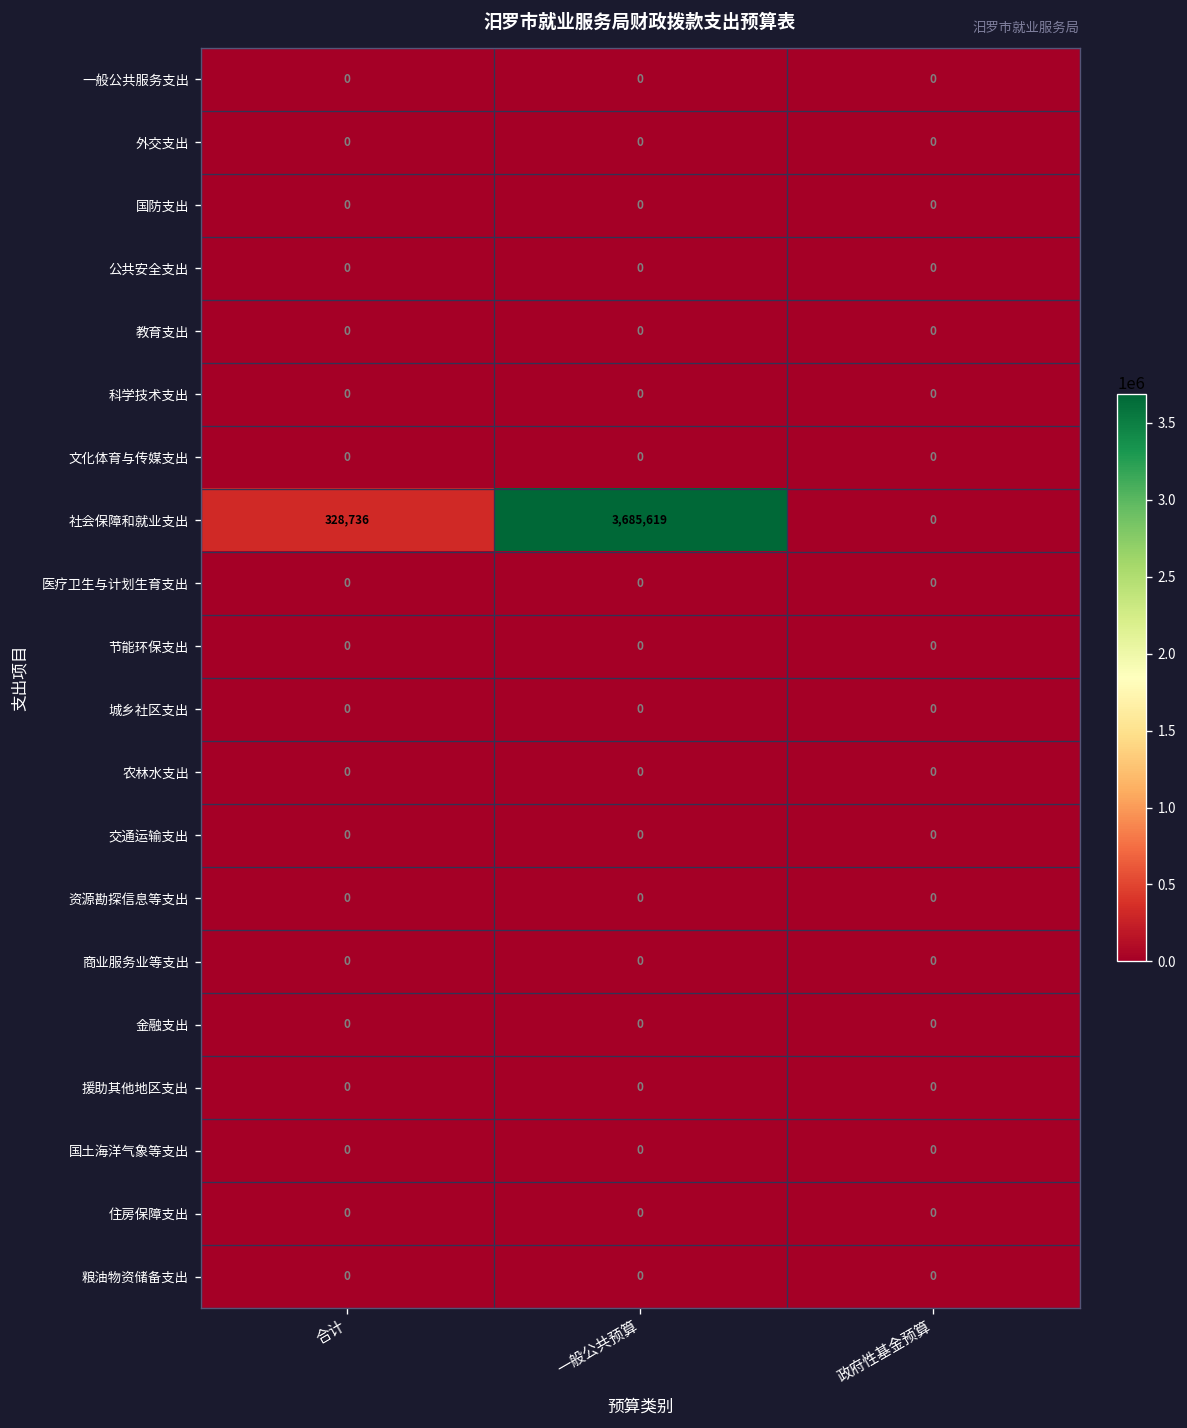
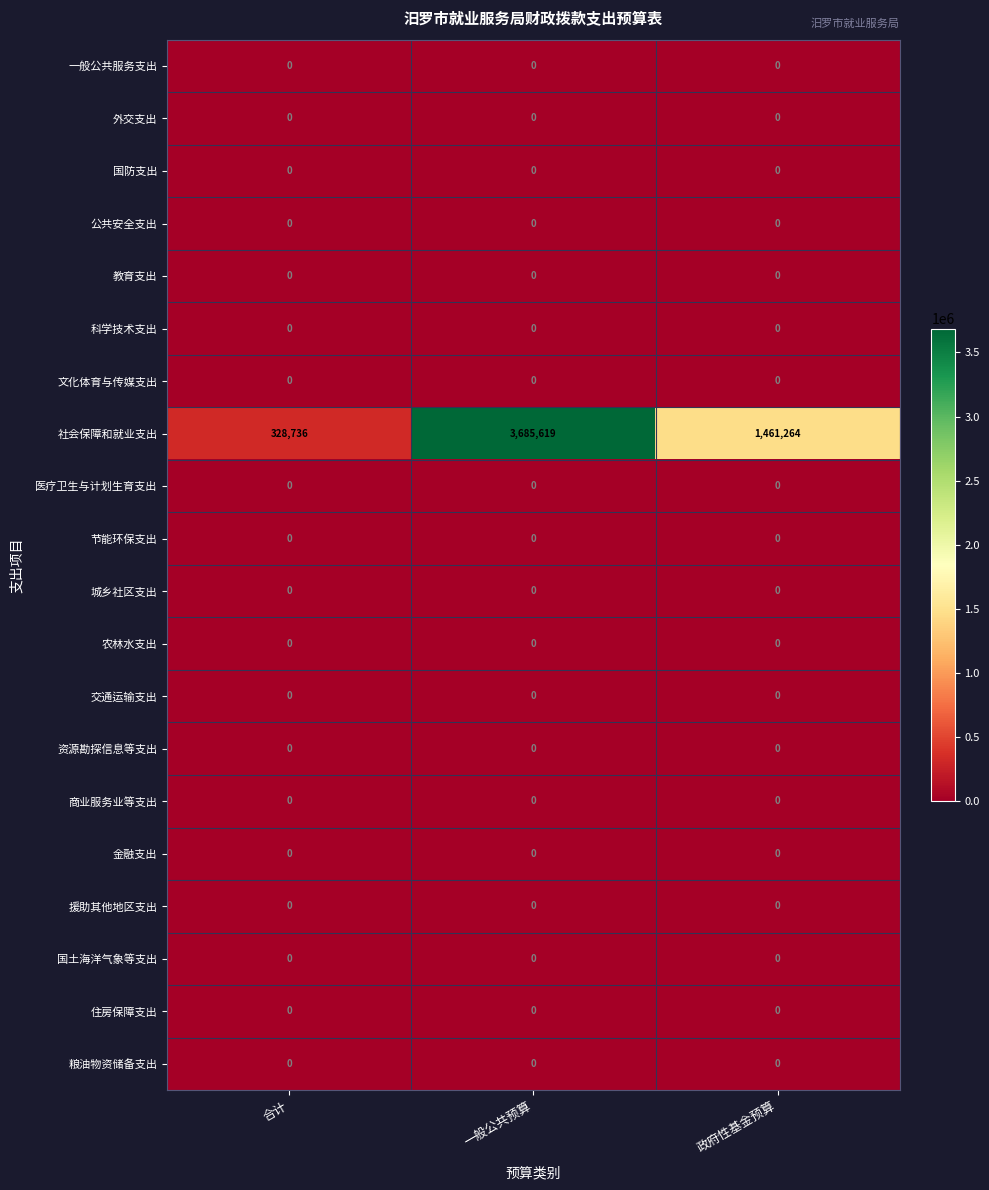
  {
    "一般公共服务支出": {
      "合计": "0",
      "一般公共预算": "0",
      "政府性基金预算": "0"
    },
    "外交支出": {
      "合计": "0",
      "一般公共预算": "0",
      "政府性基金预算": "0"
    },
    "国防支出": {
      "合计": "0",
      "一般公共预算": "0",
      "政府性基金预算": "0"
    },
    "公共安全支出": {
      "合计": "0",
      "一般公共预算": "0",
      "政府性基金预算": "0"
    },
    "教育支出": {
      "合计": "0",
      "一般公共预算": "0",
      "政府性基金预算": "0"
    },
    "科学技术支出": {
      "合计": "0",
      "一般公共预算": "0",
      "政府性基金预算": "0"
    },
    "文化体育与传媒支出": {
      "合计": "0",
      "一般公共预算": "0",
      "政府性基金预算": "0"
    },
    "社会保障和就业支出": {
      "合计": "328,736",
      "一般公共预算": "3,685,619",
-     "政府性基金预算": "0"
+     "政府性基金预算": "1,461,264"
    },
    "医疗卫生与计划生育支出": {
      "合计": "0",
      "一般公共预算": "0",
      "政府性基金预算": "0"
    },
    "节能环保支出": {
      "合计": "0",
      "一般公共预算": "0",
      "政府性基金预算": "0"
    },
    "城乡社区支出": {
      "合计": "0",
      "一般公共预算": "0",
      "政府性基金预算": "0"
    },
    "农林水支出": {
      "合计": "0",
      "一般公共预算": "0",
      "政府性基金预算": "0"
    },
    "交通运输支出": {
      "合计": "0",
      "一般公共预算": "0",
      "政府性基金预算": "0"
    },
    "资源勘探信息等支出": {
      "合计": "0",
      "一般公共预算": "0",
      "政府性基金预算": "0"
    },
    "商业服务业等支出": {
      "合计": "0",
      "一般公共预算": "0",
      "政府性基金预算": "0"
    },
    "金融支出": {
      "合计": "0",
      "一般公共预算": "0",
      "政府性基金预算": "0"
    },
    "援助其他地区支出": {
      "合计": "0",
      "一般公共预算": "0",
      "政府性基金预算": "0"
    },
    "国土海洋气象等支出": {
      "合计": "0",
      "一般公共预算": "0",
      "政府性基金预算": "0"
    },
    "住房保障支出": {
      "合计": "0",
      "一般公共预算": "0",
      "政府性基金预算": "0"
    },
    "粮油物资储备支出": {
      "合计": "0",
      "一般公共预算": "0",
      "政府性基金预算": "0"
    }
  }
